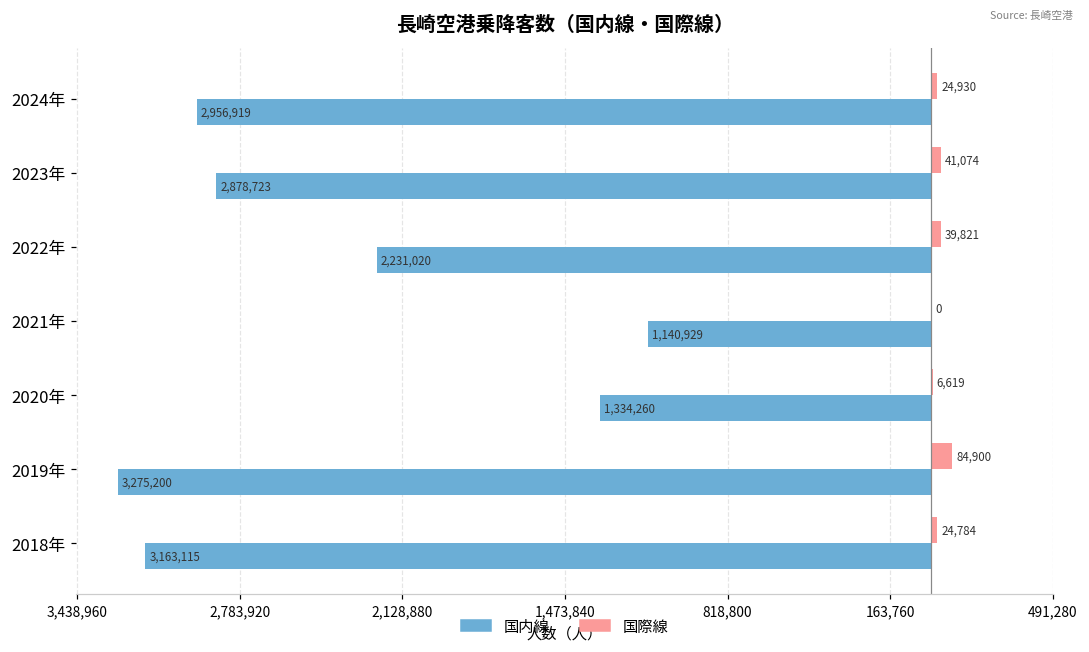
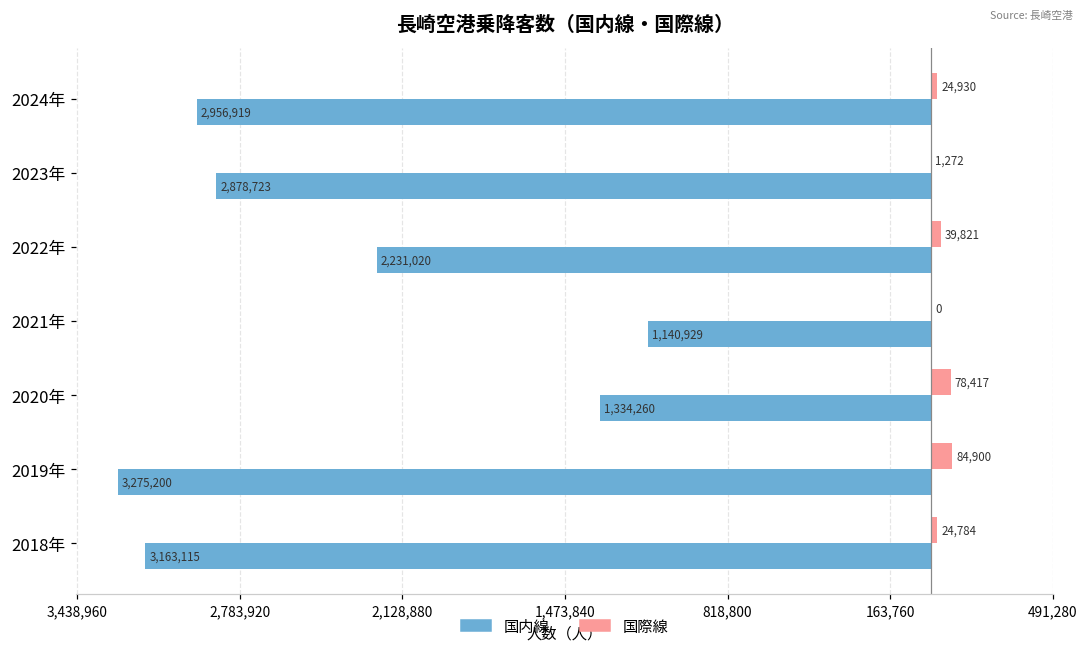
  {
    "国際線": {
      "2024年": "24,930",
-     "2023年": "41,074",
+     "2023年": "1,272",
      "2022年": "39,821",
      "2021年": "0",
-     "2020年": "6,619",
+     "2020年": "78,417",
      "2019年": "84,900",
      "2018年": "24,784"
    }
  }
